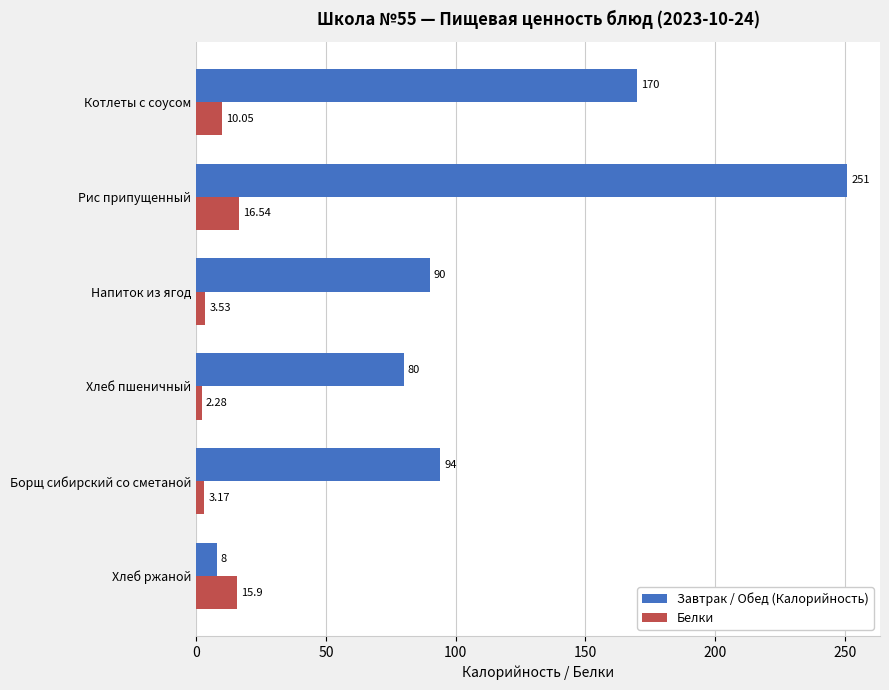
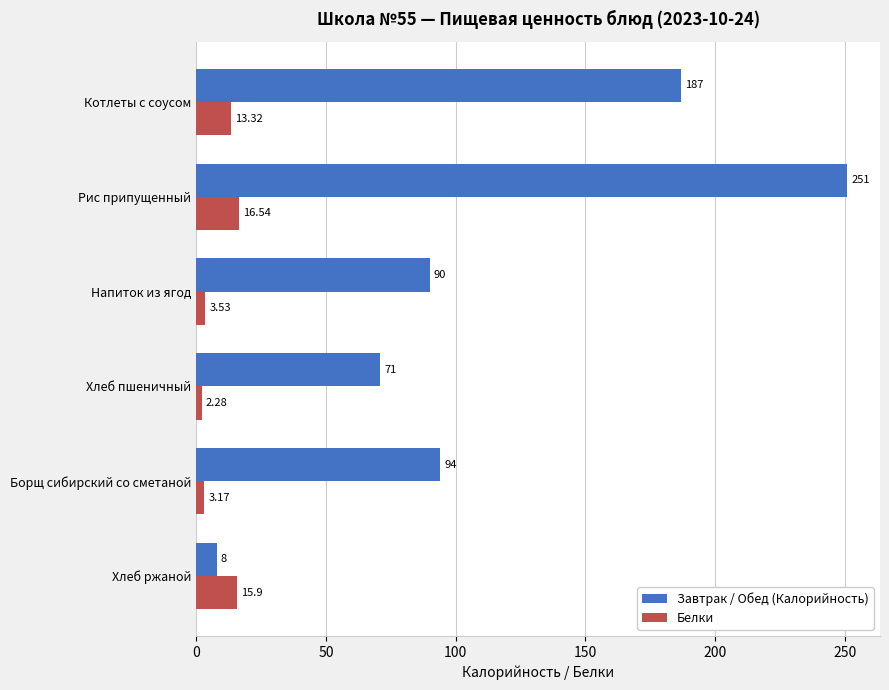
  {
    "Завтрак / Обед (Калорийность)": {
-     "Котлеты с соусом": 170,
+     "Котлеты с соусом": 187,
      "Рис припущенный": 251,
      "Напиток из ягод": 90,
-     "Хлеб пшеничный": 80,
+     "Хлеб пшеничный": 71,
      "Борщ сибирский со сметаной": 94,
      "Хлеб ржаной": 8
    },
    "Белки": {
-     "Котлеты с соусом": 10.05,
+     "Котлеты с соусом": 13.32,
      "Рис припущенный": 16.54,
      "Напиток из ягод": 3.53,
      "Хлеб пшеничный": 2.28,
      "Борщ сибирский со сметаной": 3.17,
      "Хлеб ржаной": 15.9
    }
  }
